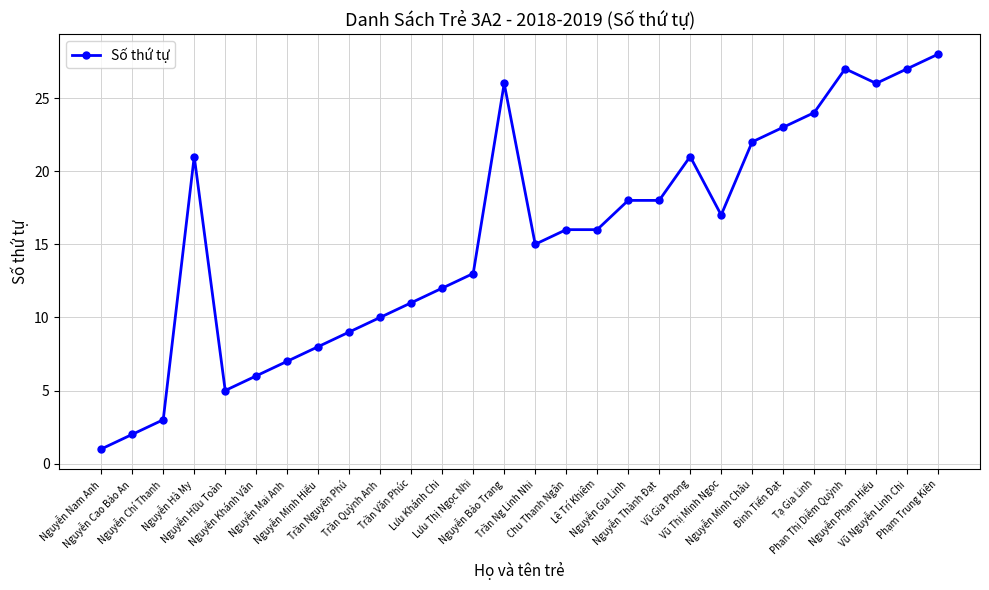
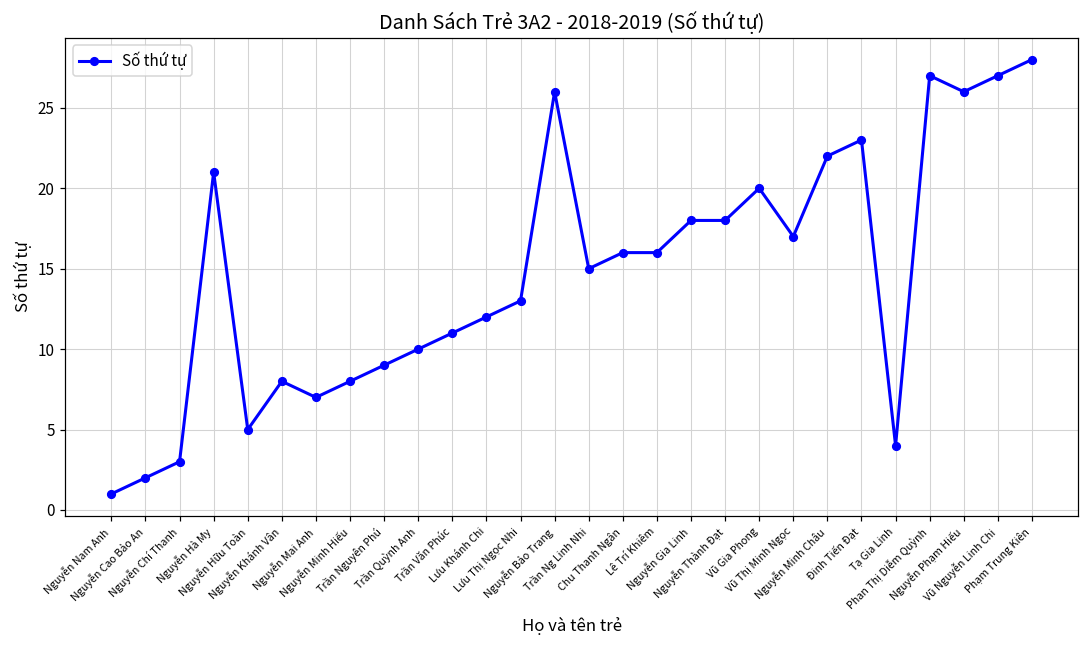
  {
    "Nguyễn Nam Anh": 1,
    "Nguyễn Cao Bảo An": 2,
    "Nguyễn Chí Thanh": 3,
    "Nguyễn Hà My": 21,
    "Nguyễn Hữu Toàn": 5,
-   "Nguyễn Khánh Vân": 6,
+   "Nguyễn Khánh Vân": 8,
    "Nguyễn Mai Anh": 7,
    "Nguyễn Minh Hiếu": 8,
    "Trần Nguyên Phú": 9,
    "Trần Quỳnh Anh": 10,
    "Trần Văn Phúc": 11,
    "Lưu Khánh Chi": 12,
    "Lưu Thị Ngọc Nhi": 13,
    "Nguyễn Bảo Trang": 26,
    "Trần Ng Linh Nhi": 15,
    "Chu Thanh Ngân": 16,
    "Lê Trí Khiêm": 16,
    "Nguyễn Gia Linh": 18,
    "Nguyễn Thành Đạt": 18,
-   "Vũ Gia Phong": 21,
+   "Vũ Gia Phong": 20,
    "Vũ Thị Minh Ngọc": 17,
    "Nguyễn Minh Châu": 22,
    "Đinh Tiến Đạt": 23,
-   "Tạ Gia Linh": 24,
+   "Tạ Gia Linh": 4,
    "Phan Thị Diễm Quỳnh": 27,
    "Nguyễn Phạm Hiếu": 26,
    "Vũ Nguyễn Linh Chi": 27,
    "Phạm Trung Kiên": 28
  }
